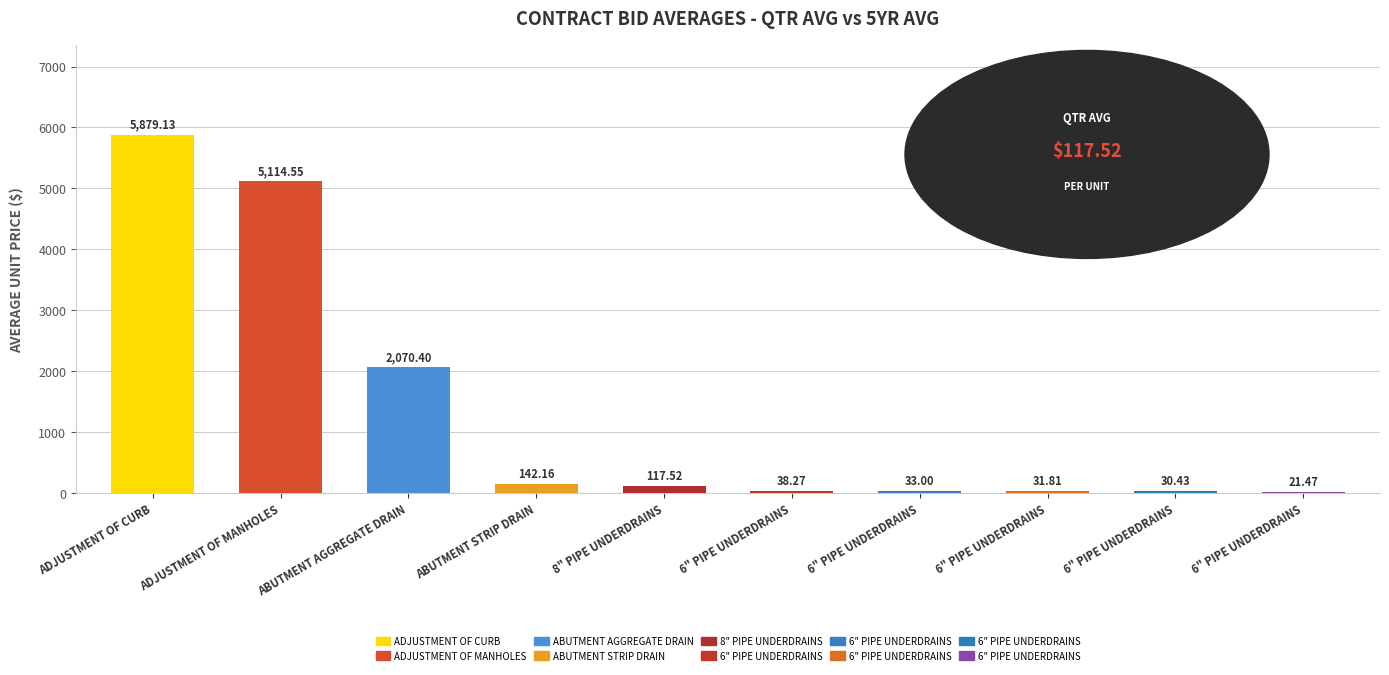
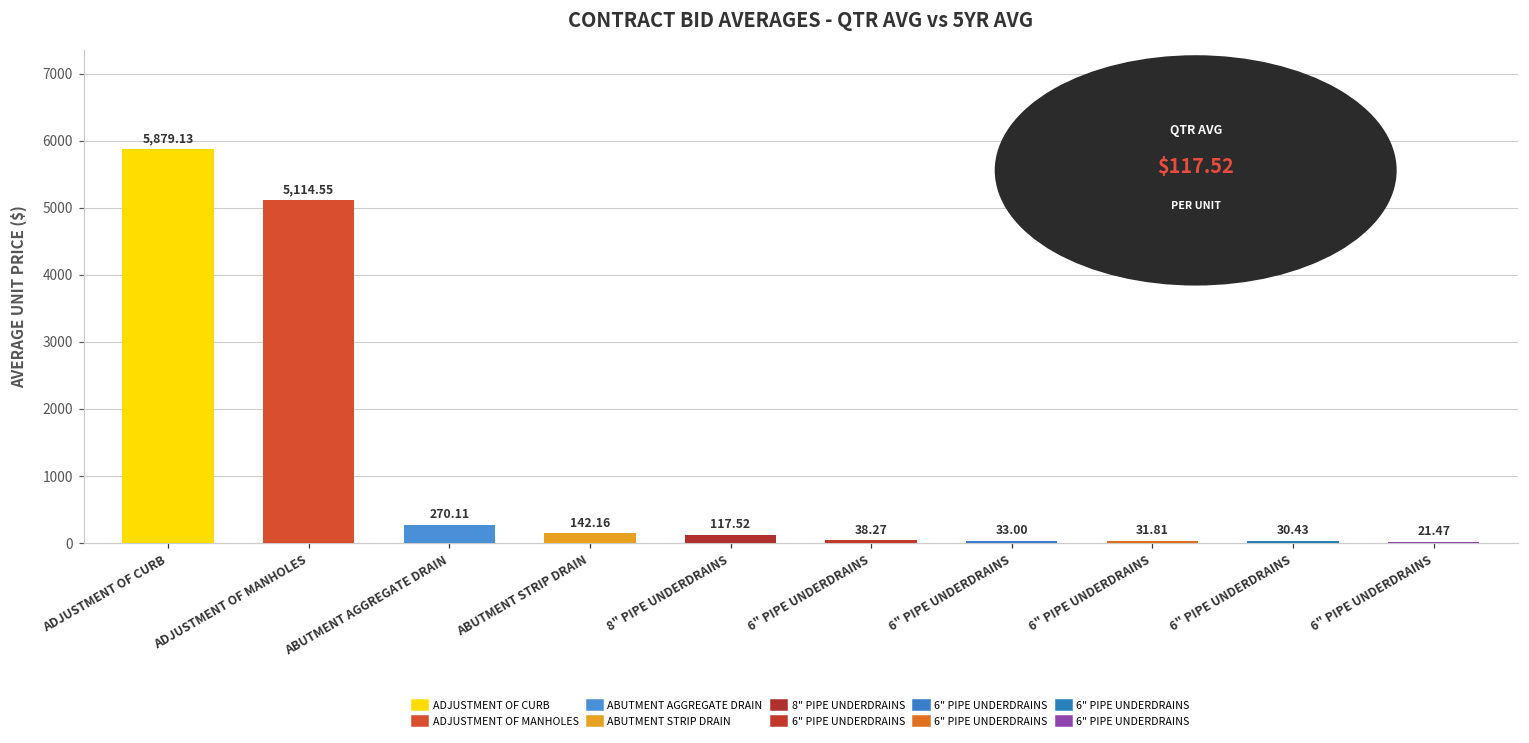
  {
    "ADJUSTMENT OF CURB": "5,879.13",
    "ADJUSTMENT OF MANHOLES": "5,114.55",
-   "ABUTMENT AGGREGATE DRAIN": "2,070.40",
+   "ABUTMENT AGGREGATE DRAIN": "270.11",
    "ABUTMENT STRIP DRAIN": "142.16",
    "8\" PIPE UNDERDRAINS": "117.52"
  }
